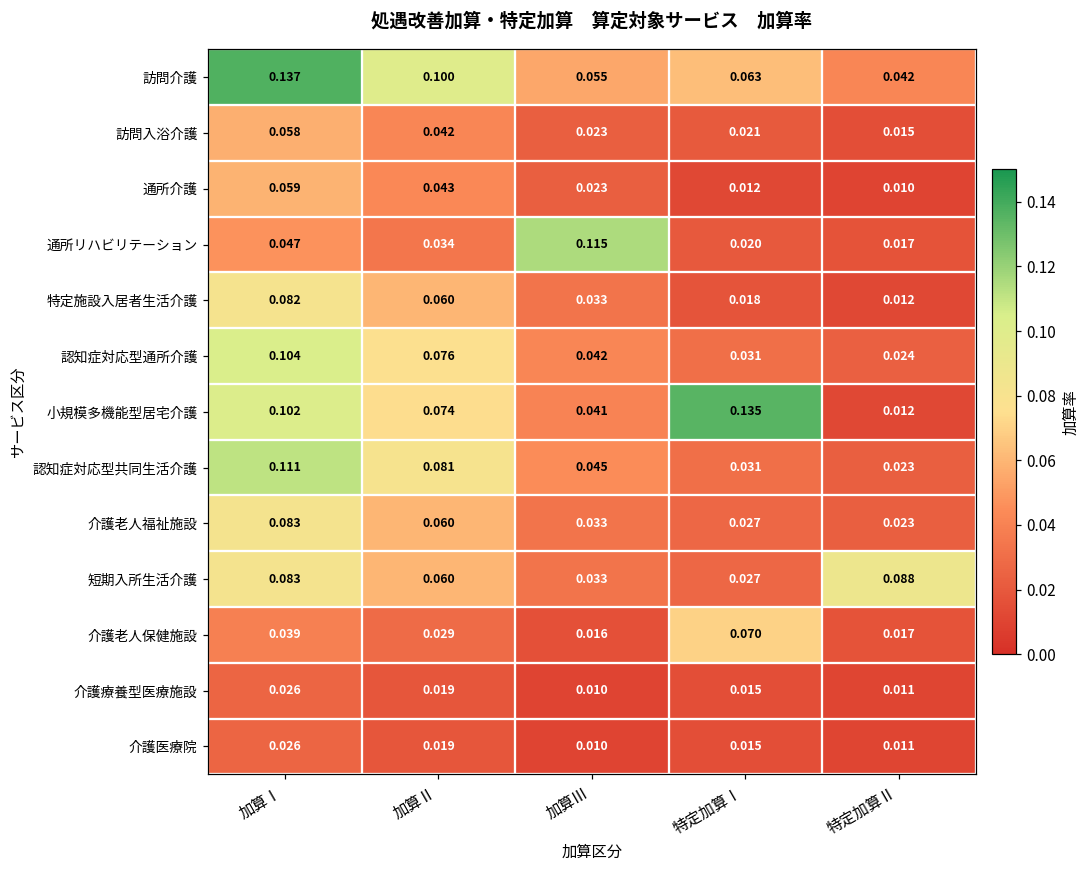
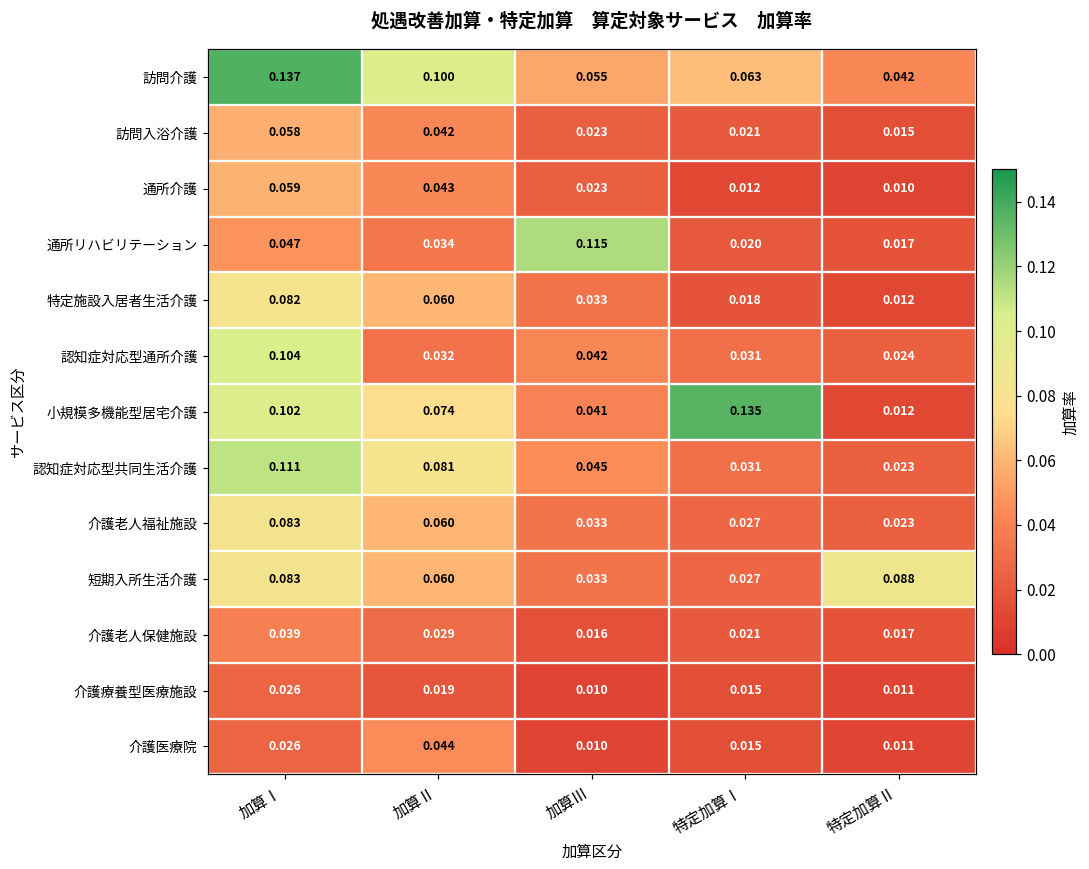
  {
    "訪問介護": {
      "加算Ⅰ": 0.137,
      "加算Ⅱ": 0.100,
      "加算Ⅲ": 0.055,
      "特定加算Ⅰ": 0.063,
      "特定加算Ⅱ": 0.042
    },
    "訪問入浴介護": {
      "加算Ⅰ": 0.058,
      "加算Ⅱ": 0.042,
      "加算Ⅲ": 0.023,
      "特定加算Ⅰ": 0.021,
      "特定加算Ⅱ": 0.015
    },
    "通所介護": {
      "加算Ⅰ": 0.059,
      "加算Ⅱ": 0.043,
      "加算Ⅲ": 0.023,
      "特定加算Ⅰ": 0.012,
      "特定加算Ⅱ": 0.010
    },
    "通所リハビリテーション": {
      "加算Ⅰ": 0.047,
      "加算Ⅱ": 0.034,
      "加算Ⅲ": 0.115,
      "特定加算Ⅰ": 0.020,
      "特定加算Ⅱ": 0.017
    },
    "特定施設入居者生活介護": {
      "加算Ⅰ": 0.082,
      "加算Ⅱ": 0.060,
      "加算Ⅲ": 0.033,
      "特定加算Ⅰ": 0.018,
      "特定加算Ⅱ": 0.012
    },
    "認知症対応型通所介護": {
      "加算Ⅰ": 0.104,
-     "加算Ⅱ": 0.076,
+     "加算Ⅱ": 0.032,
      "加算Ⅲ": 0.042,
      "特定加算Ⅰ": 0.031,
      "特定加算Ⅱ": 0.024
    },
    "小規模多機能型居宅介護": {
      "加算Ⅰ": 0.102,
      "加算Ⅱ": 0.074,
      "加算Ⅲ": 0.041,
      "特定加算Ⅰ": 0.135,
      "特定加算Ⅱ": 0.012
    },
    "認知症対応型共同生活介護": {
      "加算Ⅰ": 0.111,
      "加算Ⅱ": 0.081,
      "加算Ⅲ": 0.045,
      "特定加算Ⅰ": 0.031,
      "特定加算Ⅱ": 0.023
    },
    "介護老人福祉施設": {
      "加算Ⅰ": 0.083,
      "加算Ⅱ": 0.060,
      "加算Ⅲ": 0.033,
      "特定加算Ⅰ": 0.027,
      "特定加算Ⅱ": 0.023
    },
    "短期入所生活介護": {
      "加算Ⅰ": 0.083,
      "加算Ⅱ": 0.060,
      "加算Ⅲ": 0.033,
      "特定加算Ⅰ": 0.027,
      "特定加算Ⅱ": 0.088
    },
    "介護老人保健施設": {
      "加算Ⅰ": 0.039,
      "加算Ⅱ": 0.029,
      "加算Ⅲ": 0.016,
-     "特定加算Ⅰ": 0.070,
+     "特定加算Ⅰ": 0.021,
      "特定加算Ⅱ": 0.017
    },
    "介護療養型医療施設": {
      "加算Ⅰ": 0.026,
      "加算Ⅱ": 0.019,
      "加算Ⅲ": 0.010,
      "特定加算Ⅰ": 0.015,
      "特定加算Ⅱ": 0.011
    },
    "介護医療院": {
      "加算Ⅰ": 0.026,
-     "加算Ⅱ": 0.019,
+     "加算Ⅱ": 0.044,
      "加算Ⅲ": 0.010,
      "特定加算Ⅰ": 0.015,
      "特定加算Ⅱ": 0.011
    }
  }
